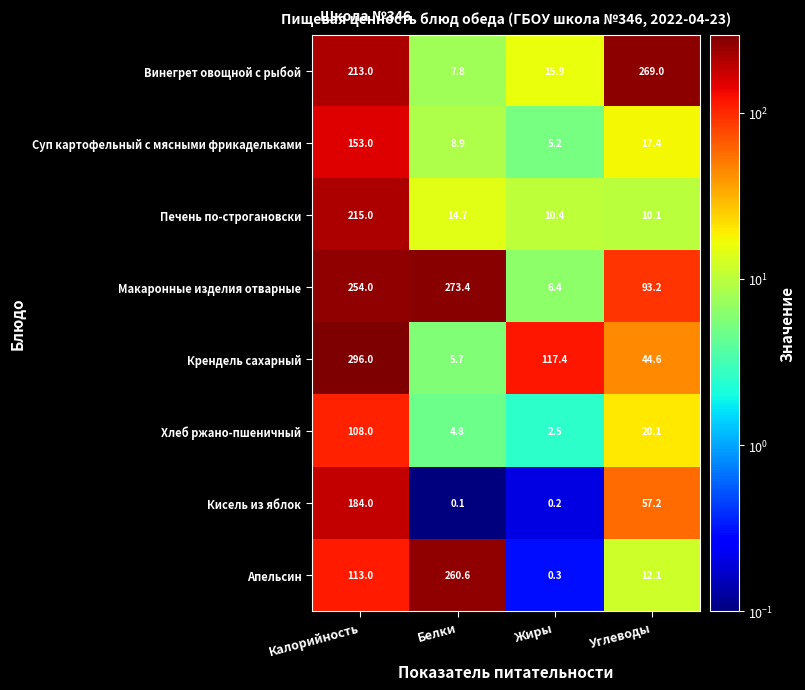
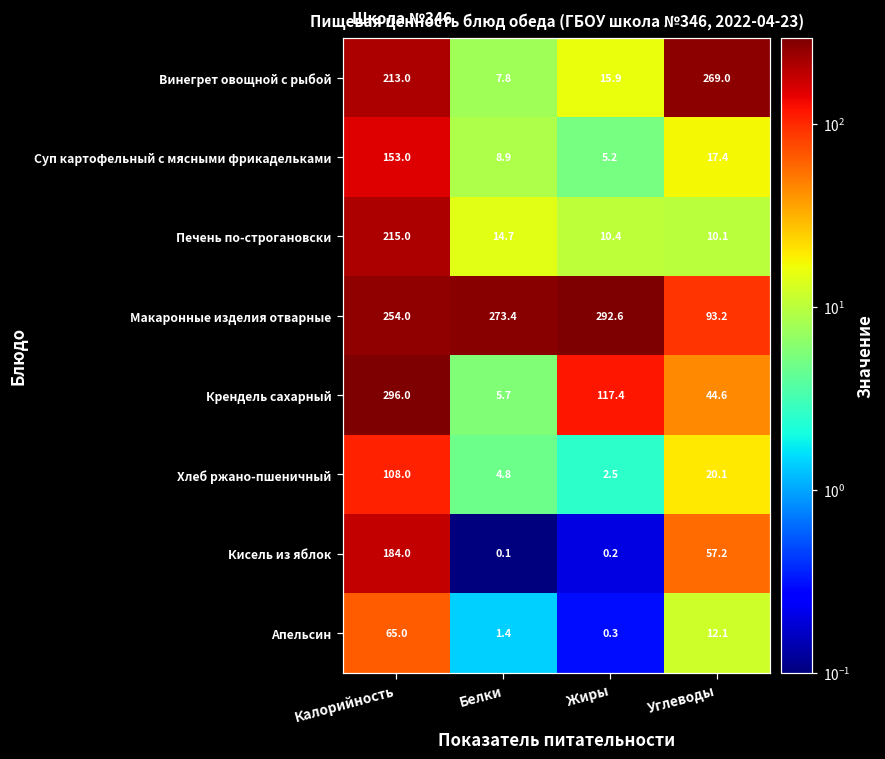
  {
    "Макаронные изделия отварные": {
-     "Жиры": 6.4
+     "Жиры": 292.6
    },
    "Апельсин": {
-     "Калорийность": 113.0,
-     "Белки": 260.6
+     "Калорийность": 65.0,
+     "Белки": 1.4
    }
  }
